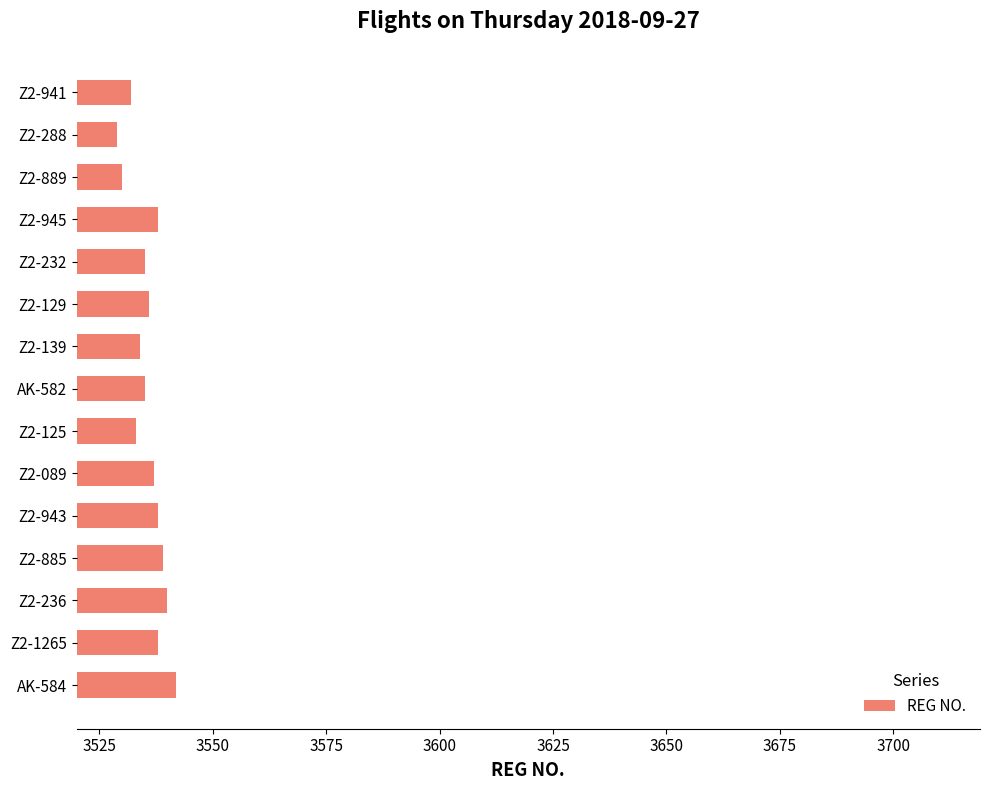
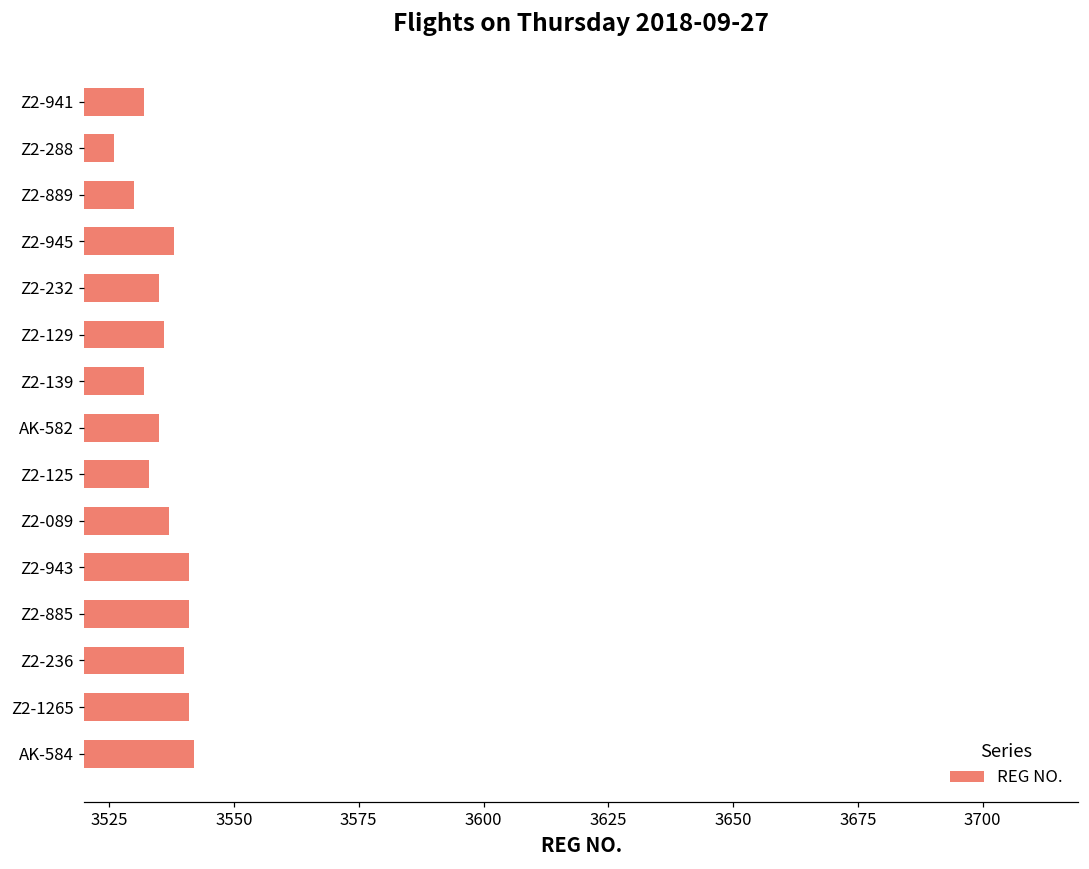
  {
    "Z2-941": 3532,
-   "Z2-288": 3529,
+   "Z2-288": 3526,
    "Z2-889": 3530,
    "Z2-945": 3538,
    "Z2-232": 3535,
    "Z2-129": 3536,
-   "Z2-139": 3534,
+   "Z2-139": 3532,
    "AK-582": 3535,
    "Z2-125": 3533,
    "Z2-089": 3537,
-   "Z2-943": 3538,
-   "Z2-885": 3539,
+   "Z2-943": 3541,
+   "Z2-885": 3541,
    "Z2-236": 3540,
-   "Z2-1265": 3538,
+   "Z2-1265": 3541,
    "AK-584": 3542
  }
